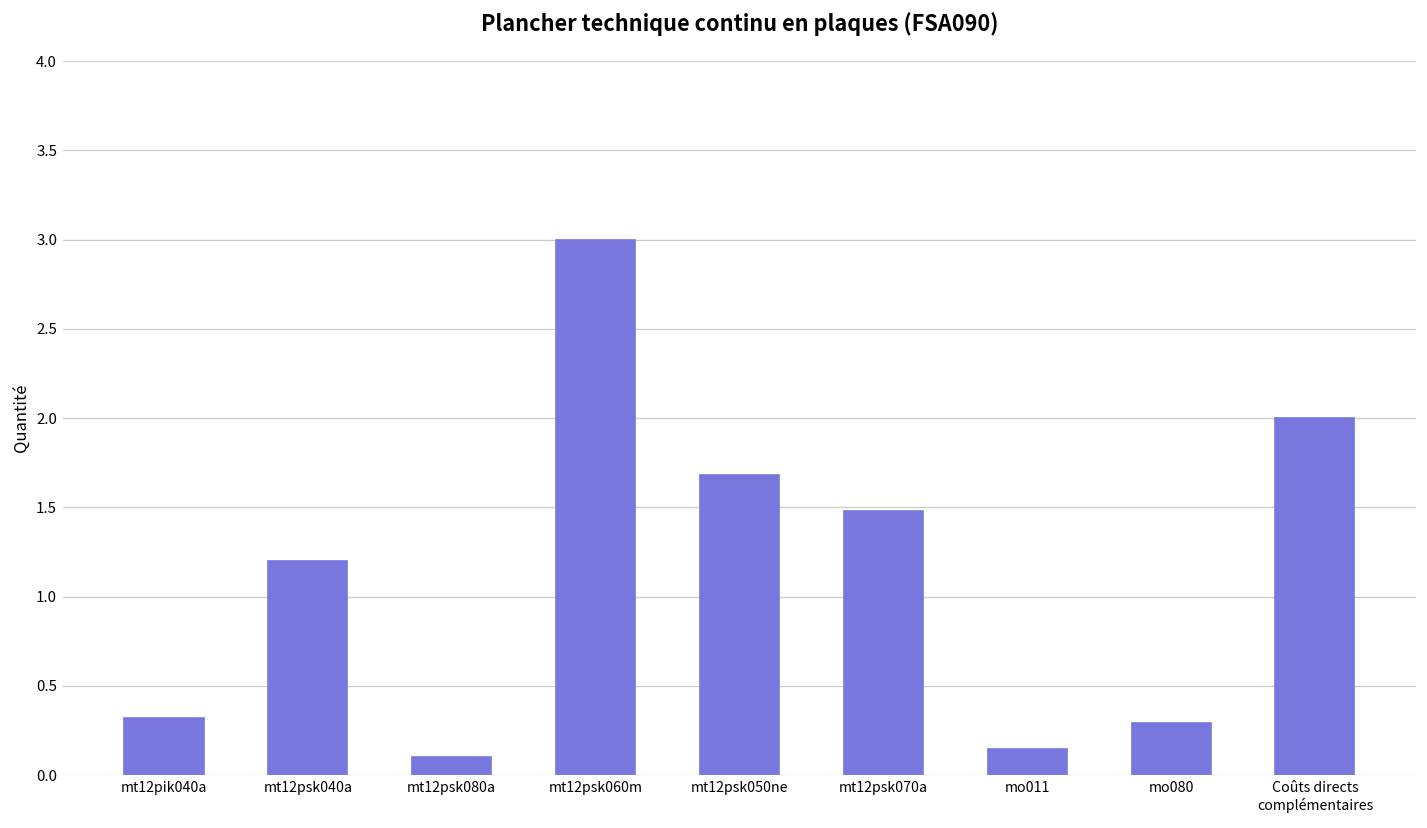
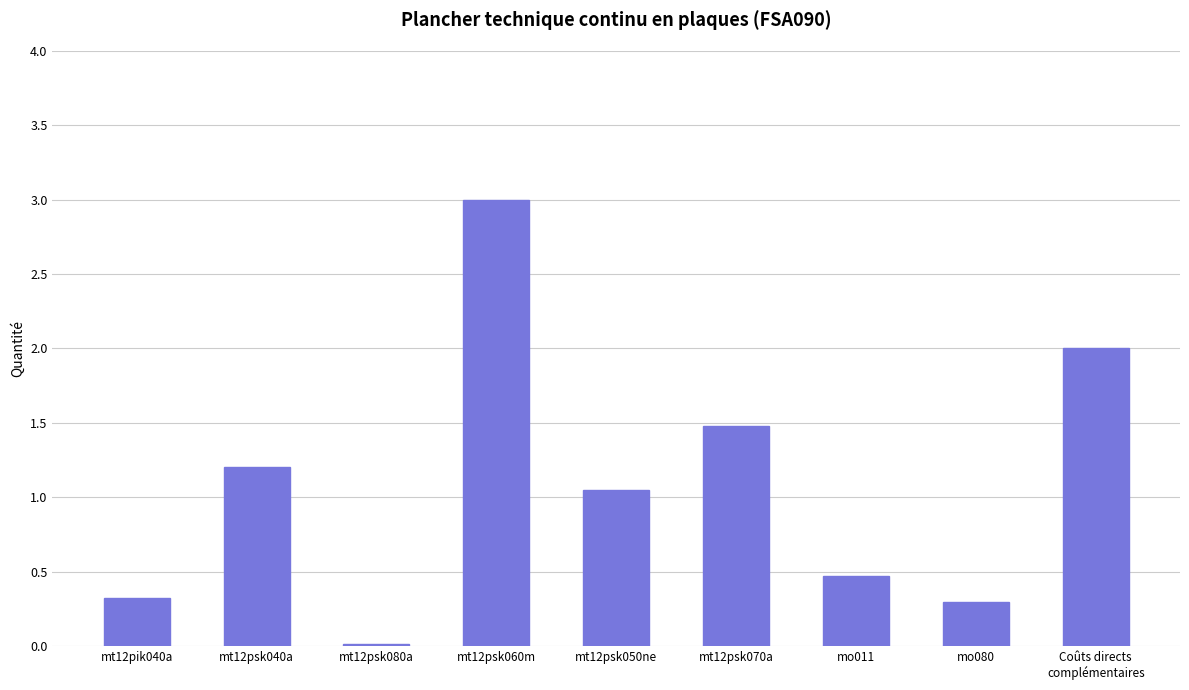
  {
    "mt12pik040a": 0.32,
    "mt12psk040a": 1.20,
-   "mt12psk080a": 0.10,
+   "mt12psk080a": 0.01,
    "mt12psk060m": 3.00,
-   "mt12psk050ne": 1.68,
+   "mt12psk050ne": 1.05,
    "mt12psk070a": 1.48,
-   "mo011": 0.14,
+   "mo011": 0.47,
    "mo080": 0.29,
    "Coûts directs complémentaires": 2.00
  }
